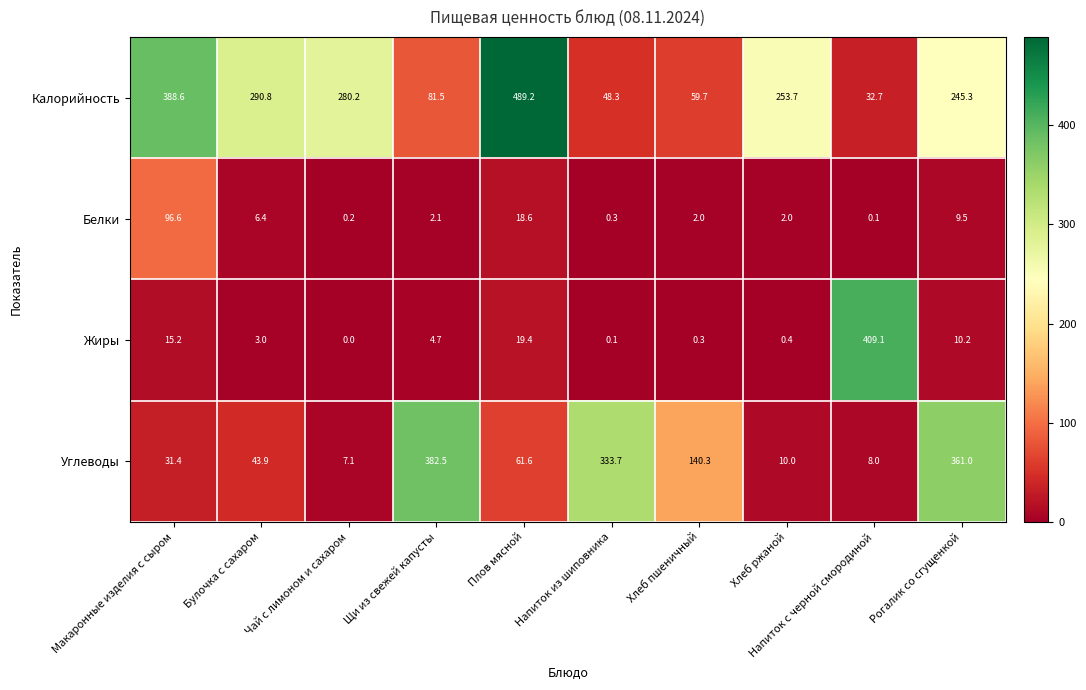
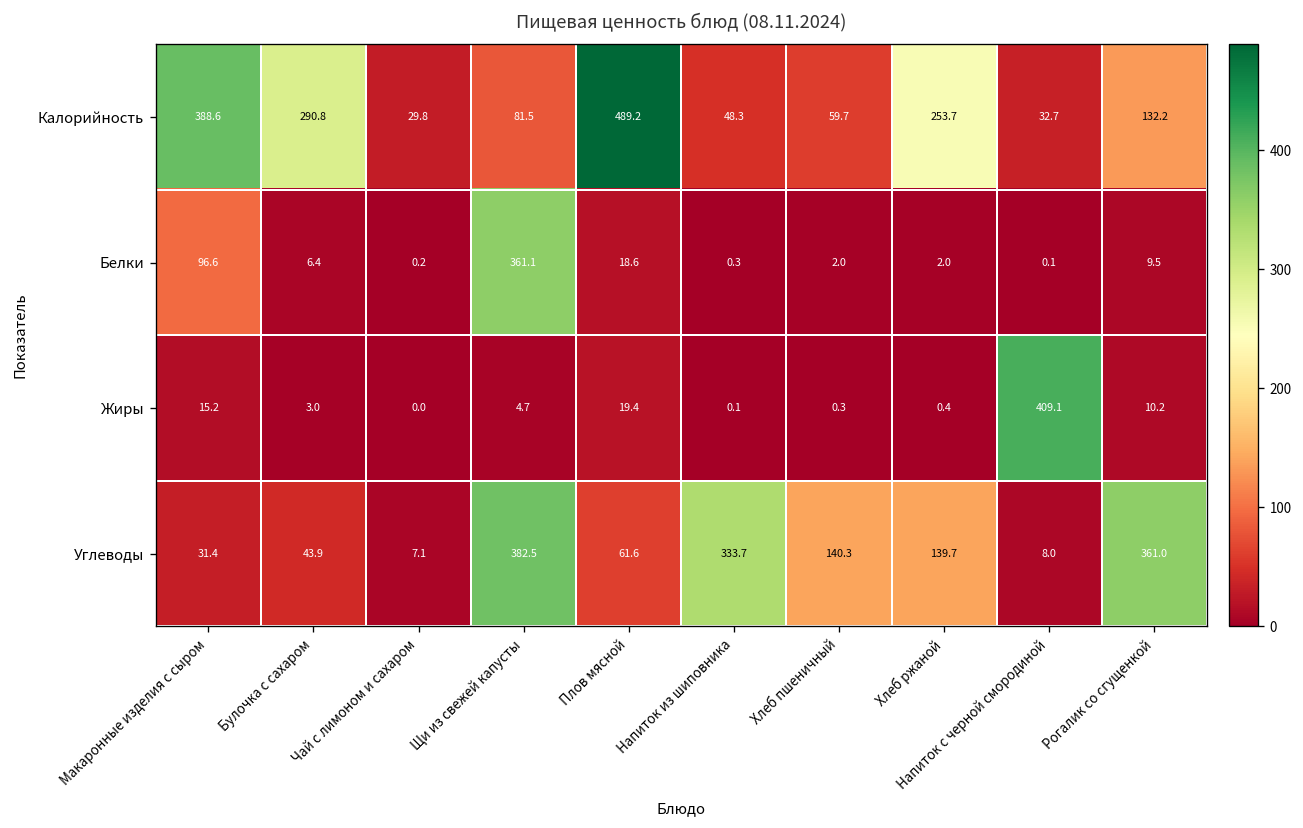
  {
    "Калорийность": {
      "Макаронные изделия с сыром": 388.6,
      "Булочка с сахаром": 290.8,
-     "Чай с лимоном и сахаром": 280.2,
+     "Чай с лимоном и сахаром": 29.8,
      "Щи из свежей капусты": 81.5,
      "Плов мясной": 489.2,
      "Напиток из шиповника": 48.3,
      "Хлеб пшеничный": 59.7,
      "Хлеб ржаной": 253.7,
      "Напиток с черной смородиной": 32.7,
-     "Рогалик со сгущенкой": 245.3
+     "Рогалик со сгущенкой": 132.2
    },
    "Белки": {
      "Макаронные изделия с сыром": 96.6,
      "Булочка с сахаром": 6.4,
      "Чай с лимоном и сахаром": 0.2,
-     "Щи из свежей капусты": 2.1,
+     "Щи из свежей капусты": 361.1,
      "Плов мясной": 18.6,
      "Напиток из шиповника": 0.3,
      "Хлеб пшеничный": 2.0,
      "Хлеб ржаной": 2.0,
      "Напиток с черной смородиной": 0.1,
      "Рогалик со сгущенкой": 9.5
    },
    "Жиры": {
      "Макаронные изделия с сыром": 15.2,
      "Булочка с сахаром": 3.0,
      "Чай с лимоном и сахаром": 0.0,
      "Щи из свежей капусты": 4.7,
      "Плов мясной": 19.4,
      "Напиток из шиповника": 0.1,
      "Хлеб пшеничный": 0.3,
      "Хлеб ржаной": 0.4,
      "Напиток с черной смородиной": 409.1,
      "Рогалик со сгущенкой": 10.2
    },
    "Углеводы": {
      "Макаронные изделия с сыром": 31.4,
      "Булочка с сахаром": 43.9,
      "Чай с лимоном и сахаром": 7.1,
      "Щи из свежей капусты": 382.5,
      "Плов мясной": 61.6,
      "Напиток из шиповника": 333.7,
      "Хлеб пшеничный": 140.3,
-     "Хлеб ржаной": 10.0,
+     "Хлеб ржаной": 139.7,
      "Напиток с черной смородиной": 8.0,
      "Рогалик со сгущенкой": 361.0
    }
  }
